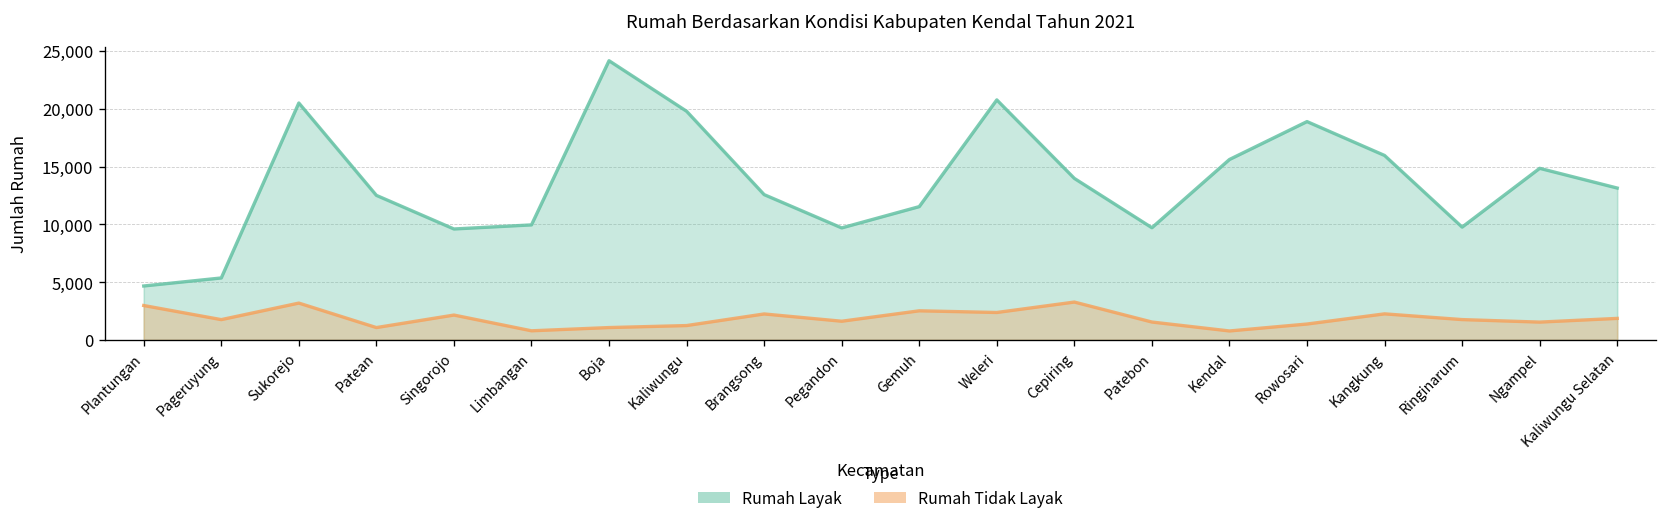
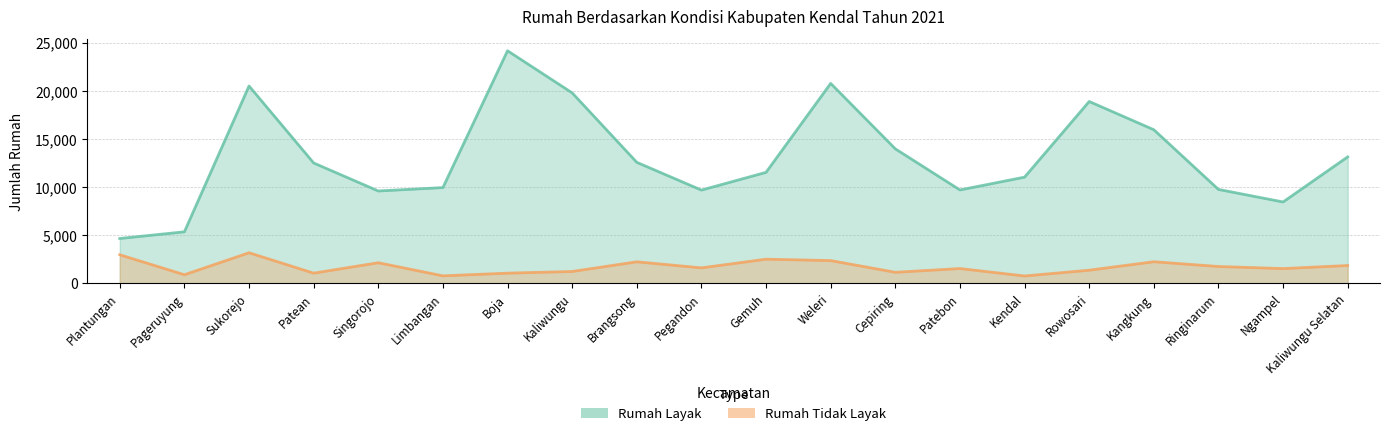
  {
    "Rumah Layak": {
      "Plantungan": "5,000",
      "Pageruyung": "5,000",
      "Sukorejo": "21,000",
      "Patean": "13,000",
      "Singorojo": "10,000",
      "Limbangan": "10,000",
      "Boja": "24,000",
      "Kaliwungu": "20,000",
      "Brangsong": "13,000",
      "Pegandon": "10,000",
      "Gemuh": "12,000",
      "Weleri": "21,000",
      "Cepiring": "14,000",
      "Patebon": "10,000",
-     "Kendal": "16,000",
+     "Kendal": "11,000",
      "Rowosari": "19,000",
      "Kangkung": "16,000",
      "Ringinarum": "10,000",
-     "Ngampel": "15,000",
+     "Ngampel": "8,000",
      "Kaliwungu Selatan": "13,000"
    },
    "Rumah Tidak Layak": {
      "Plantungan": "3,000",
-     "Pageruyung": "2,000",
+     "Pageruyung": "1,000",
      "Sukorejo": "3,000",
      "Patean": "1,000",
      "Singorojo": "2,000",
      "Limbangan": "1,000",
      "Boja": "1,000",
      "Kaliwungu": "1,000",
      "Brangsong": "2,000",
      "Pegandon": "2,000",
      "Gemuh": "3,000",
      "Weleri": "2,000",
-     "Cepiring": "3,000",
+     "Cepiring": "1,000",
      "Patebon": "2,000",
      "Kendal": "1,000",
      "Rowosari": "1,000",
      "Kangkung": "2,000",
      "Ringinarum": "2,000",
      "Ngampel": "2,000",
      "Kaliwungu Selatan": "2,000"
    }
  }
